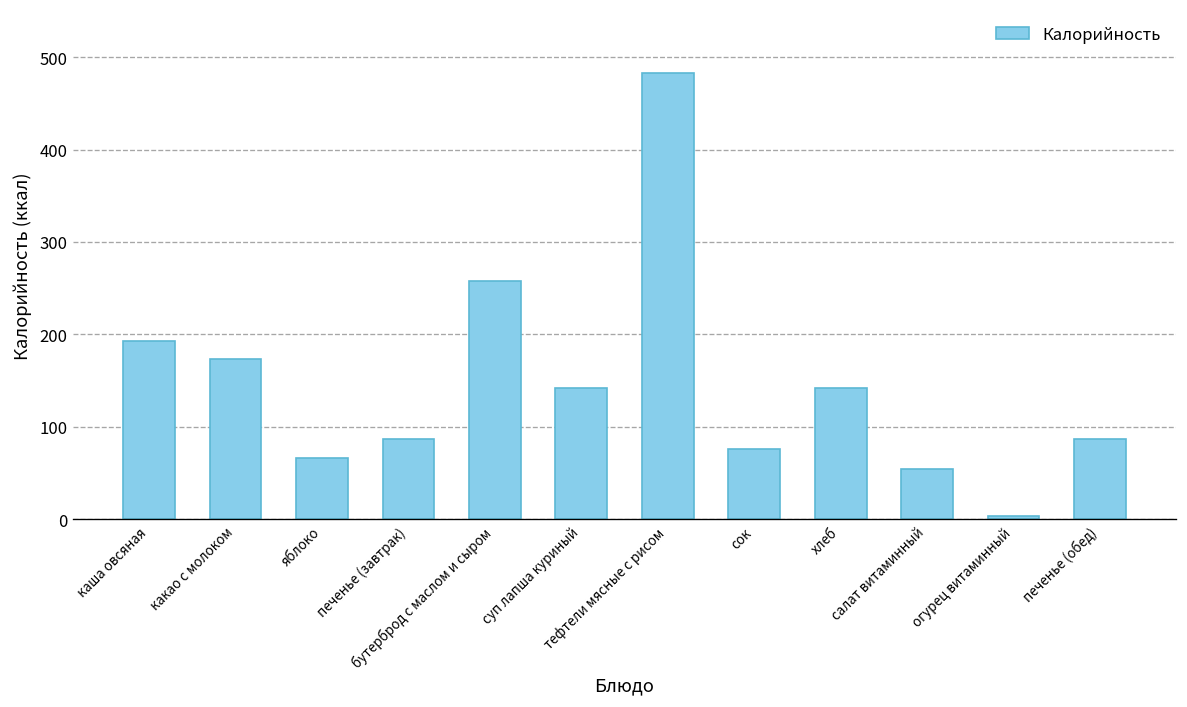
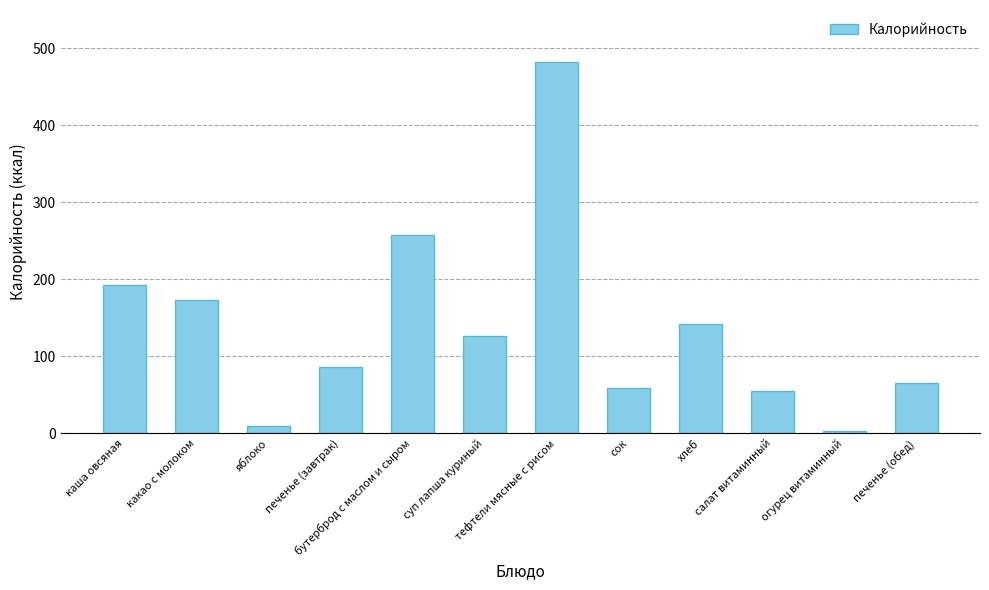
  {
    "каша овсяная": 190,
    "какао с молоком": 170,
-   "яблоко": 70,
+   "яблоко": 10,
    "печенье (завтрак)": 90,
    "бутерброд с маслом и сыром": 260,
-   "суп лапша куриный": 140,
+   "суп лапша куриный": 130,
    "тефтели мясные с рисом": 480,
-   "сок": 80,
+   "сок": 60,
    "хлеб": 140,
    "салат витаминный": 50,
-   "печенье (обед)": 90
+   "печенье (обед)": 70
  }
